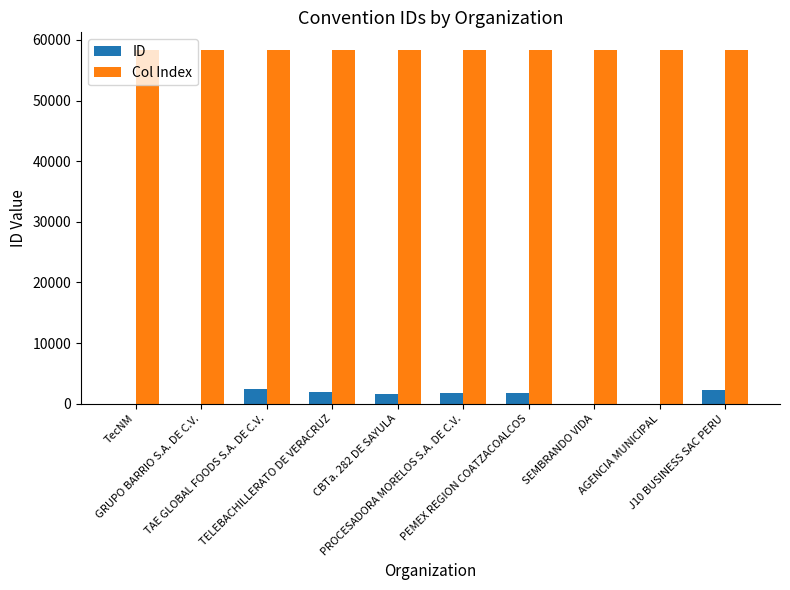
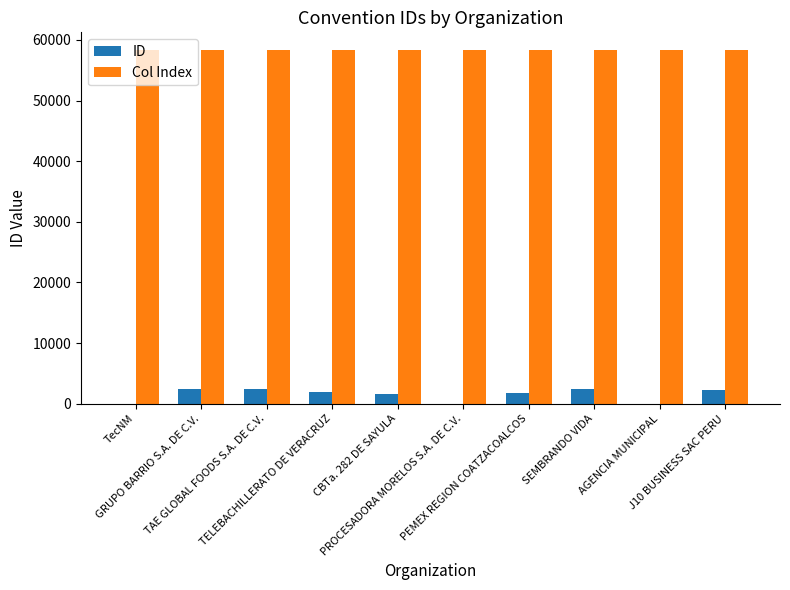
  {
    "ID": {
-     "GRUPO BARRIO S.A. DE C.V.": 0,
+     "GRUPO BARRIO S.A. DE C.V.": 3000,
      "TAE GLOBAL FOODS S.A. DE C.V.": 2000,
      "TELEBACHILLERATO DE VERACRUZ": 2000,
      "CBTa. 282 DE SAYULA": 2000,
-     "PROCESADORA MORELOS S.A. DE C.V.": 2000,
+     "PROCESADORA MORELOS S.A. DE C.V.": 0,
      "PEMEX REGION COATZACOALCOS": 2000,
-     "SEMBRANDO VIDA": 0,
+     "SEMBRANDO VIDA": 2000,
      "J10 BUSINESS SAC PERU": 2000
    },
    "Col Index": {
      "GRUPO BARRIO S.A. DE C.V.": 58000,
      "TAE GLOBAL FOODS S.A. DE C.V.": 58000,
      "TELEBACHILLERATO DE VERACRUZ": 58000,
      "CBTa. 282 DE SAYULA": 58000,
      "PROCESADORA MORELOS S.A. DE C.V.": 58000,
      "PEMEX REGION COATZACOALCOS": 58000,
      "SEMBRANDO VIDA": 58000,
      "AGENCIA MUNICIPAL": 58000,
      "J10 BUSINESS SAC PERU": 58000
    }
  }
